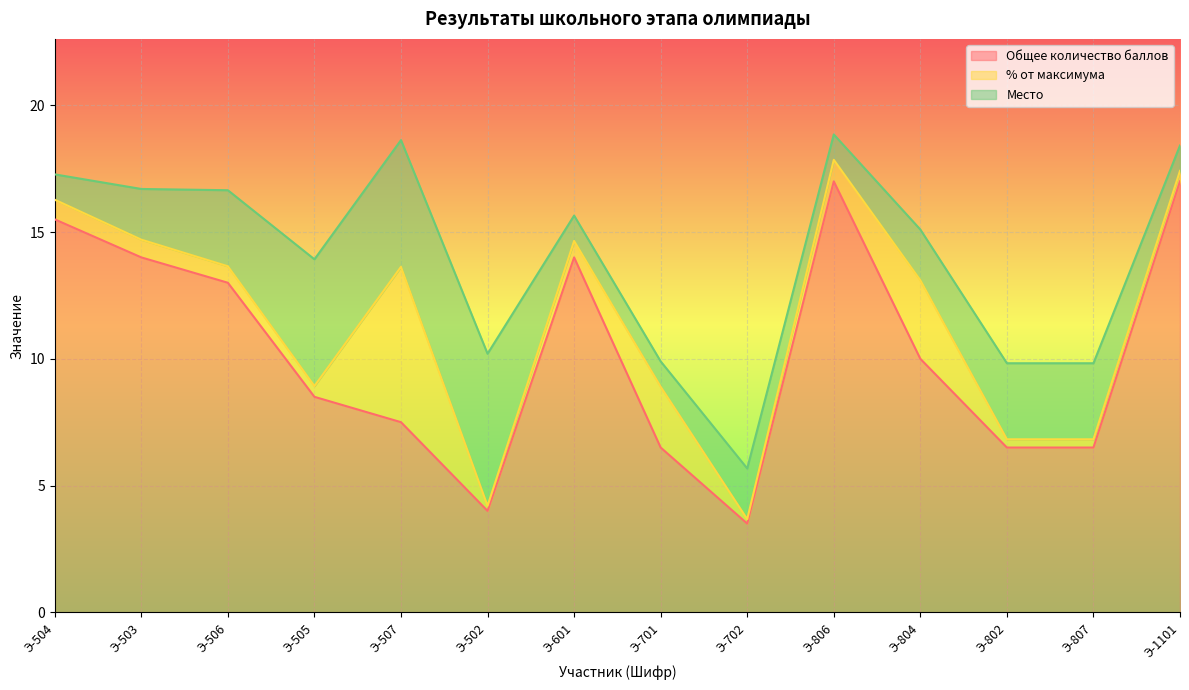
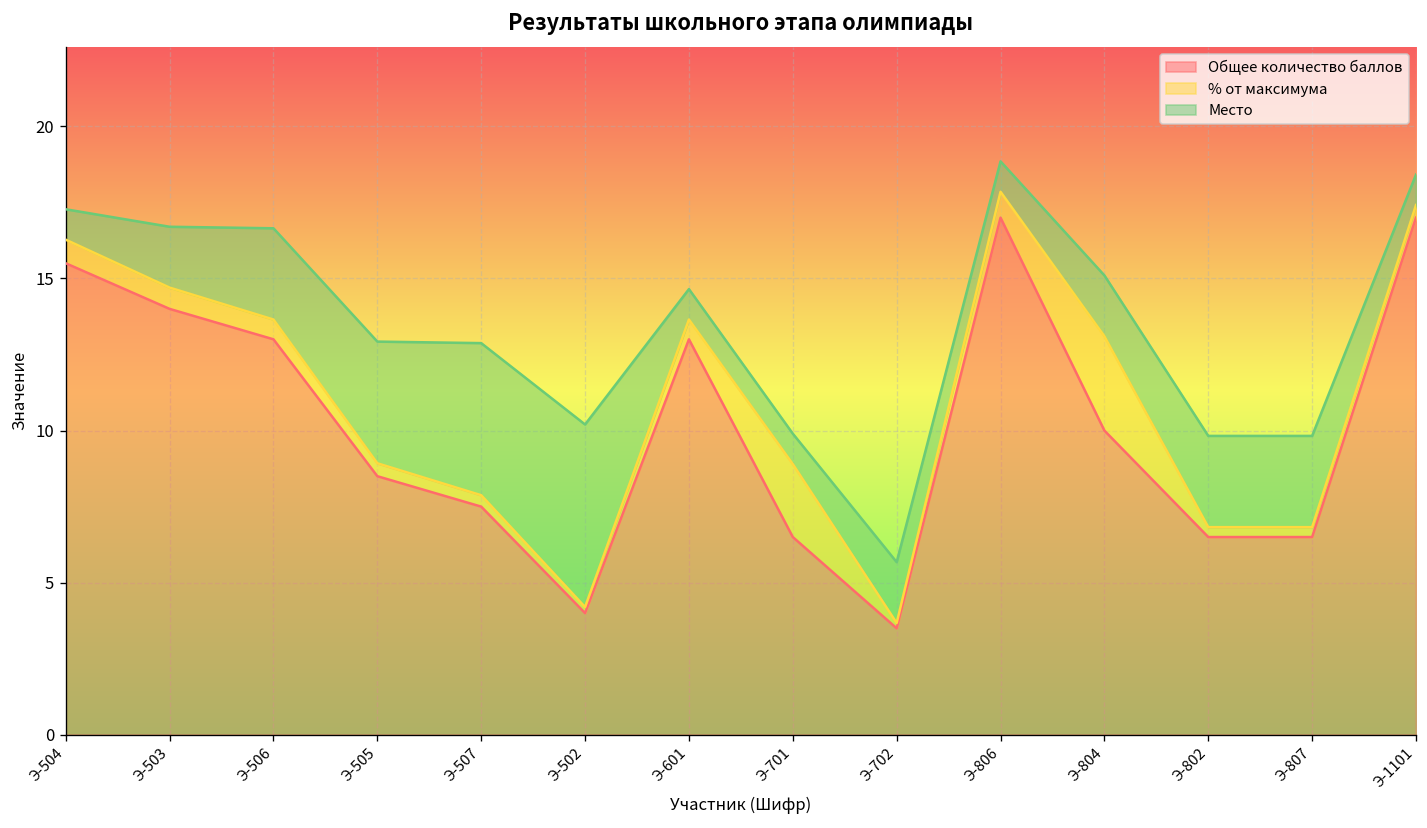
  {
    "Общее количество баллов": {
      "Э-504": 15.5,
      "Э-503": 14,
      "Э-506": 13,
      "Э-505": 8.5,
      "Э-507": 7.5,
      "Э-502": 4,
-     "Э-601": 14,
+     "Э-601": 13,
      "Э-701": 6.5,
      "Э-702": 3.5,
      "Э-806": 17,
      "Э-804": 10,
      "Э-802": 6.5,
      "Э-807": 6.5,
      "Э-1101": 17
    },
    "% от максимума": {
      "Э-504": 0.8,
      "Э-503": 0.7,
      "Э-506": 0.7,
      "Э-505": 0.4,
-     "Э-507": 6.1,
+     "Э-507": 0.4,
      "Э-502": 0.2,
      "Э-601": 0.7,
      "Э-701": 2.4,
      "Э-702": 0.2,
      "Э-806": 0.9,
      "Э-804": 3.1,
      "Э-802": 0.3,
      "Э-807": 0.3,
      "Э-1101": 0.4
    },
    "Место": {
      "Э-504": 1,
      "Э-503": 2,
      "Э-506": 3,
-     "Э-505": 5,
+     "Э-505": 4,
      "Э-507": 5,
      "Э-502": 6,
      "Э-601": 1,
      "Э-701": 1,
      "Э-702": 2,
      "Э-806": 1,
      "Э-804": 2,
      "Э-802": 3,
      "Э-807": 3,
      "Э-1101": 1
    }
  }
